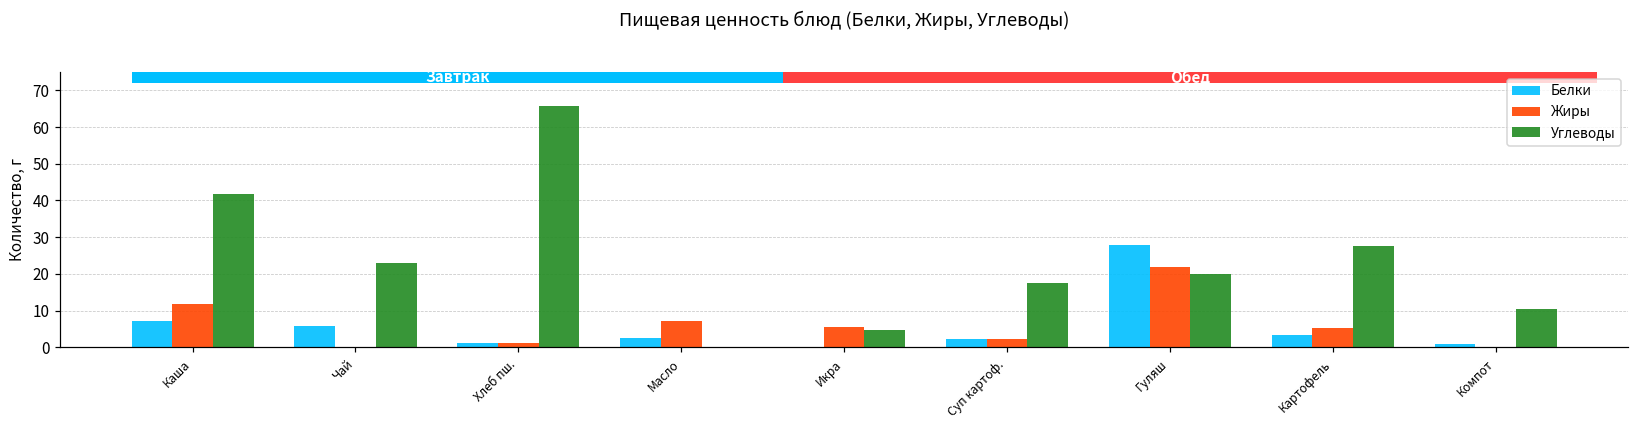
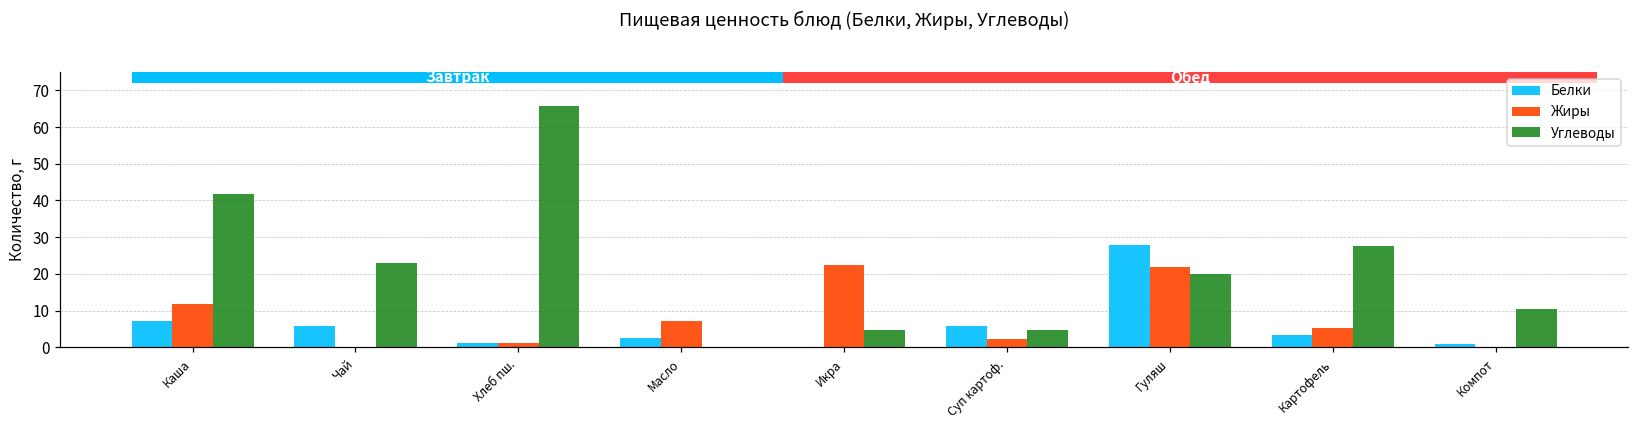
  {
    "Белки": {
      "Каша": 7,
      "Чай": 6,
      "Хлеб пш.": 1,
      "Масло": 3,
      "Икра": 0,
-     "Суп картоф.": 2,
+     "Суп картоф.": 6,
      "Гуляш": 28,
      "Картофель": 3,
      "Компот": 1
    },
    "Жиры": {
      "Каша": 12,
      "Чай": 0,
      "Хлеб пш.": 1,
      "Масло": 7,
-     "Икра": 5,
+     "Икра": 23,
      "Суп картоф.": 2,
      "Гуляш": 22,
      "Картофель": 5
    },
    "Углеводы": {
      "Каша": 42,
      "Чай": 23,
      "Хлеб пш.": 66,
      "Икра": 5,
-     "Суп картоф.": 17,
+     "Суп картоф.": 5,
      "Гуляш": 20,
      "Картофель": 28,
      "Компот": 11
    }
  }
